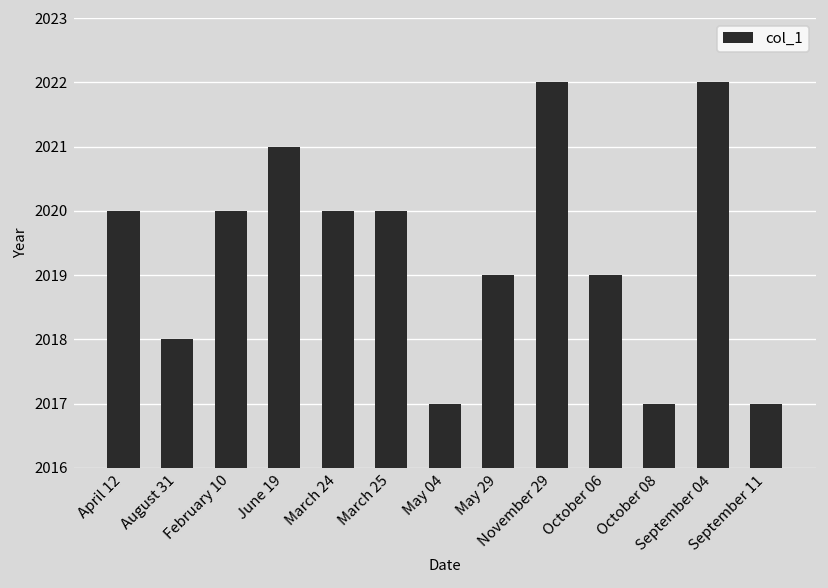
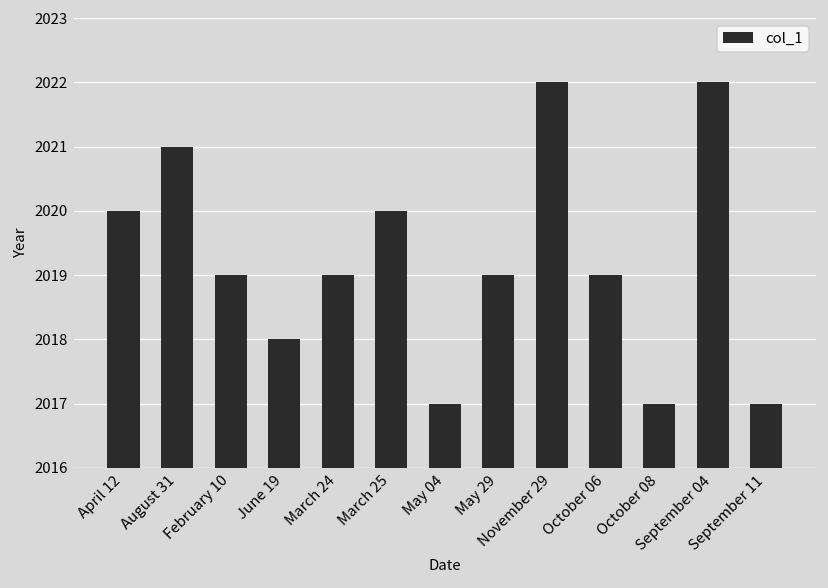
  {
    "April 12": 2020,
-   "August 31": 2018,
-   "February 10": 2020,
-   "June 19": 2021,
-   "March 24": 2020,
+   "August 31": 2021,
+   "February 10": 2019,
+   "June 19": 2018,
+   "March 24": 2019,
    "March 25": 2020,
    "May 04": 2017,
    "May 29": 2019,
    "November 29": 2022,
    "October 06": 2019,
    "October 08": 2017,
    "September 04": 2022,
    "September 11": 2017
  }
